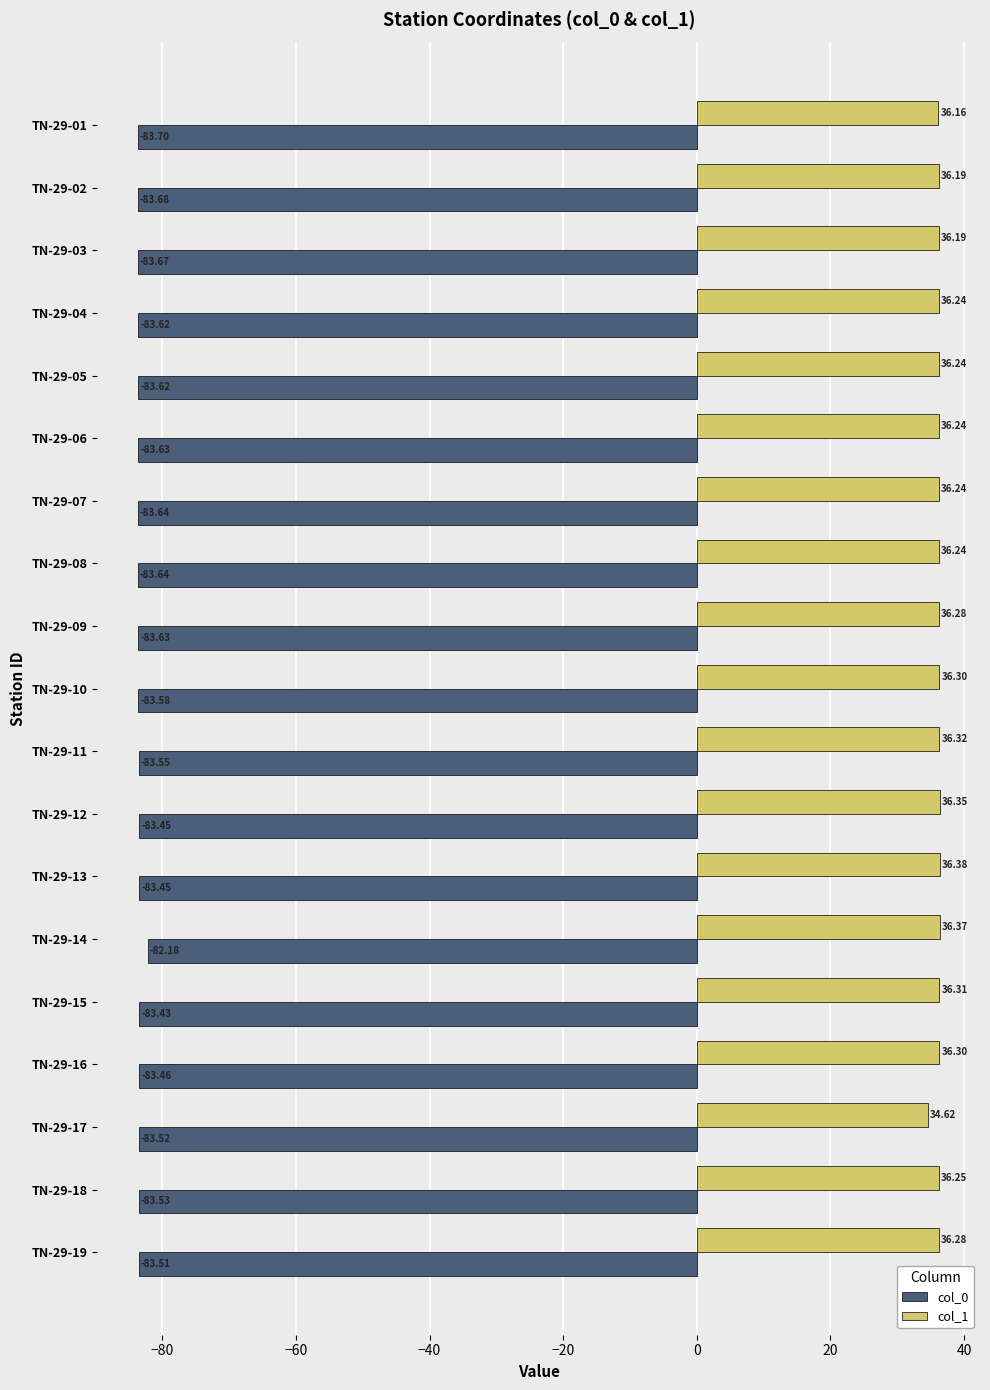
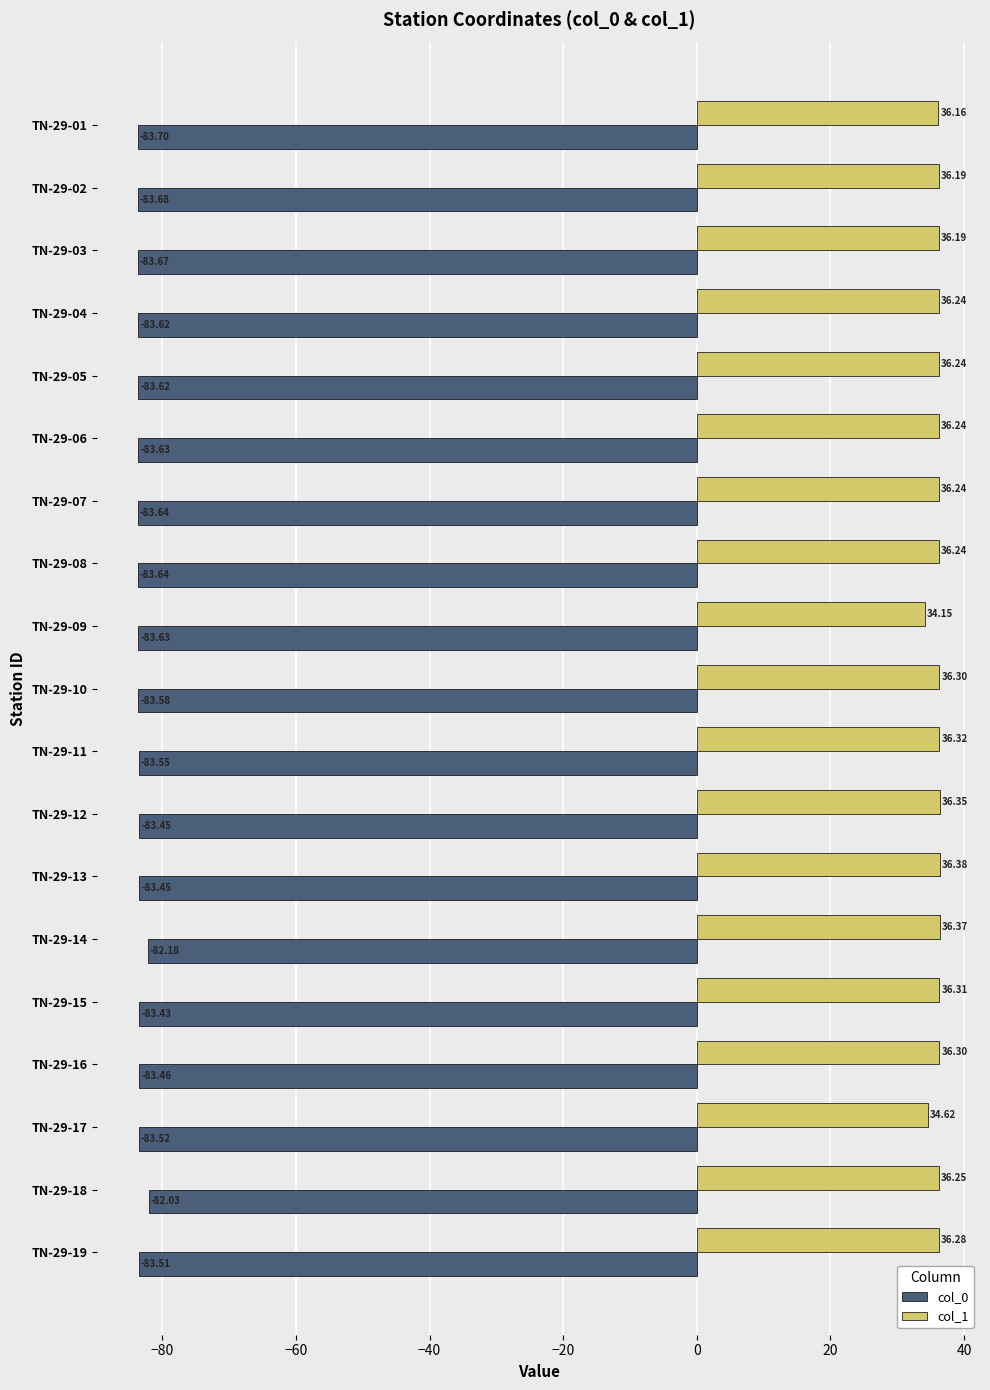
  {
    "col_0": {
      "TN-29-01": -83.70,
      "TN-29-02": -83.68,
      "TN-29-03": -83.67,
      "TN-29-04": -83.62,
      "TN-29-05": -83.62,
      "TN-29-06": -83.63,
      "TN-29-07": -83.64,
      "TN-29-08": -83.64,
      "TN-29-09": -83.63,
      "TN-29-10": -83.58,
      "TN-29-11": -83.55,
      "TN-29-12": -83.45,
      "TN-29-13": -83.45,
      "TN-29-14": -82.18,
      "TN-29-15": -83.43,
      "TN-29-16": -83.46,
      "TN-29-17": -83.52,
-     "TN-29-18": -83.53,
+     "TN-29-18": -82.03,
      "TN-29-19": -83.51
    },
    "col_1": {
      "TN-29-01": 36.16,
      "TN-29-02": 36.19,
      "TN-29-03": 36.19,
      "TN-29-04": 36.24,
      "TN-29-05": 36.24,
      "TN-29-06": 36.24,
      "TN-29-07": 36.24,
      "TN-29-08": 36.24,
-     "TN-29-09": 36.28,
+     "TN-29-09": 34.15,
      "TN-29-10": 36.30,
      "TN-29-11": 36.32,
      "TN-29-12": 36.35,
      "TN-29-13": 36.38,
      "TN-29-14": 36.37,
      "TN-29-15": 36.31,
      "TN-29-16": 36.30,
      "TN-29-17": 34.62,
      "TN-29-18": 36.25,
      "TN-29-19": 36.28
    }
  }
